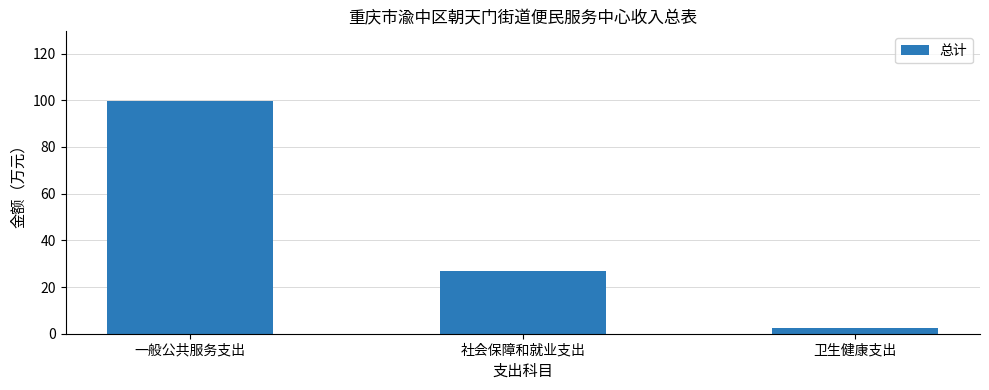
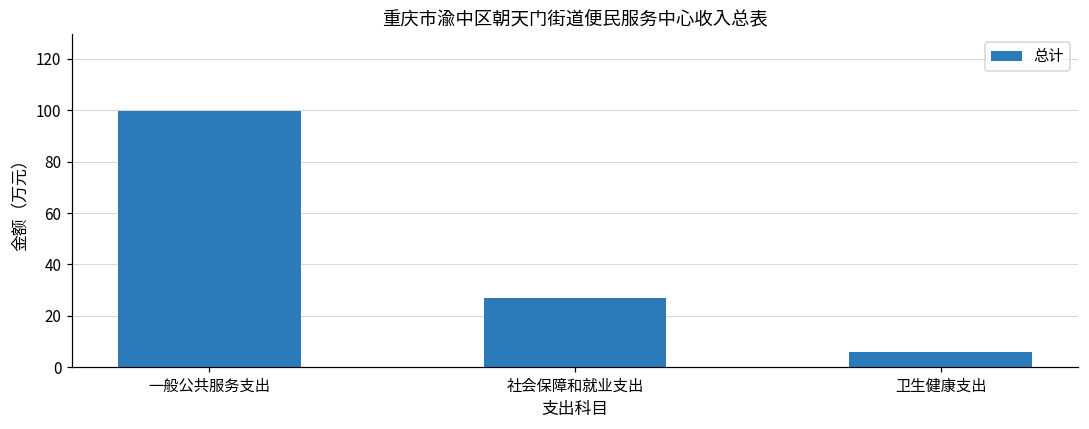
  {
    "一般公共服务支出": 100,
    "社会保障和就业支出": 27,
-   "卫生健康支出": 2
+   "卫生健康支出": 6
  }
